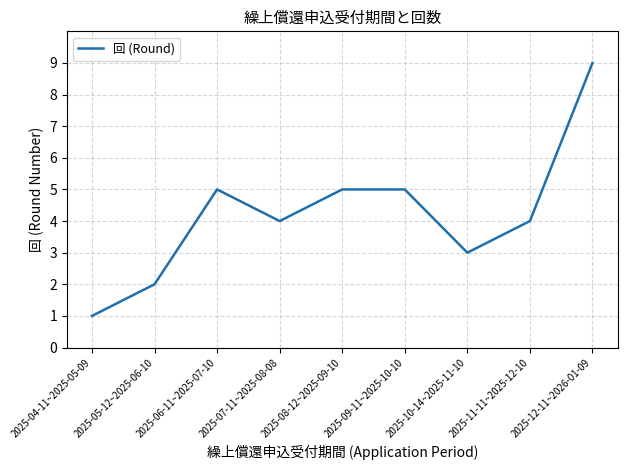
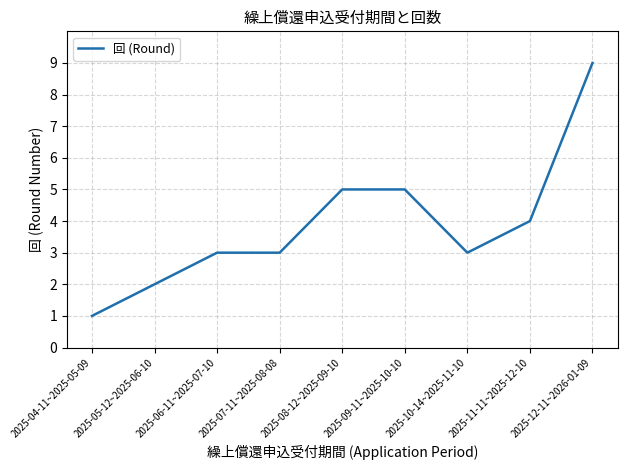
  {
    "2025-04-11~2025-05-09": 1,
    "2025-05-12~2025-06-10": 2,
-   "2025-06-11~2025-07-10": 5,
-   "2025-07-11~2025-08-08": 4,
+   "2025-06-11~2025-07-10": 3,
+   "2025-07-11~2025-08-08": 3,
    "2025-08-12~2025-09-10": 5,
    "2025-09-11~2025-10-10": 5,
    "2025-10-14~2025-11-10": 3,
    "2025-11-11~2025-12-10": 4,
    "2025-12-11~2026-01-09": 9
  }
